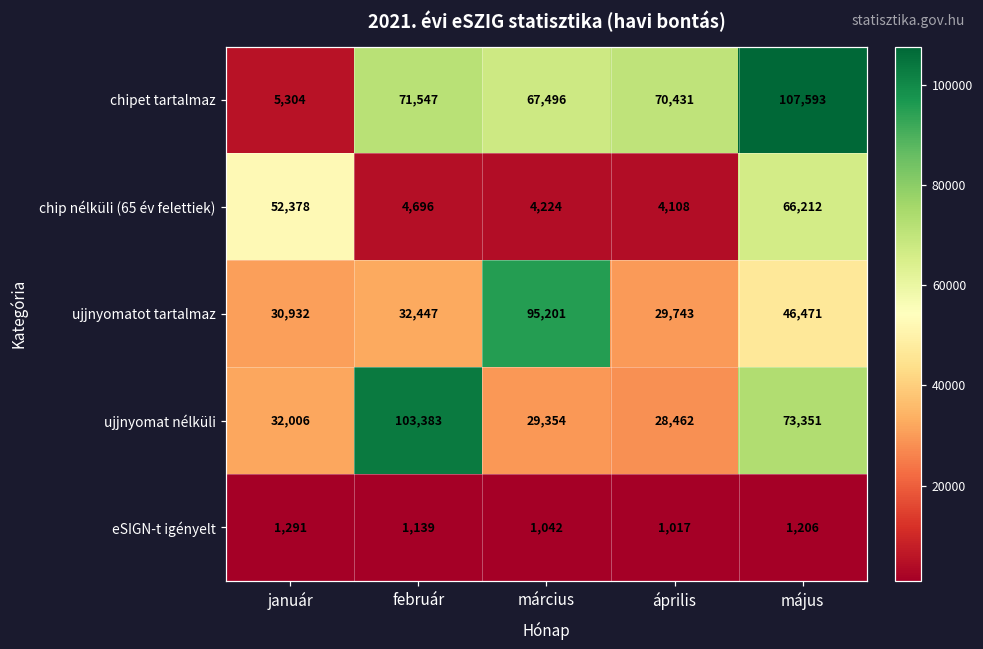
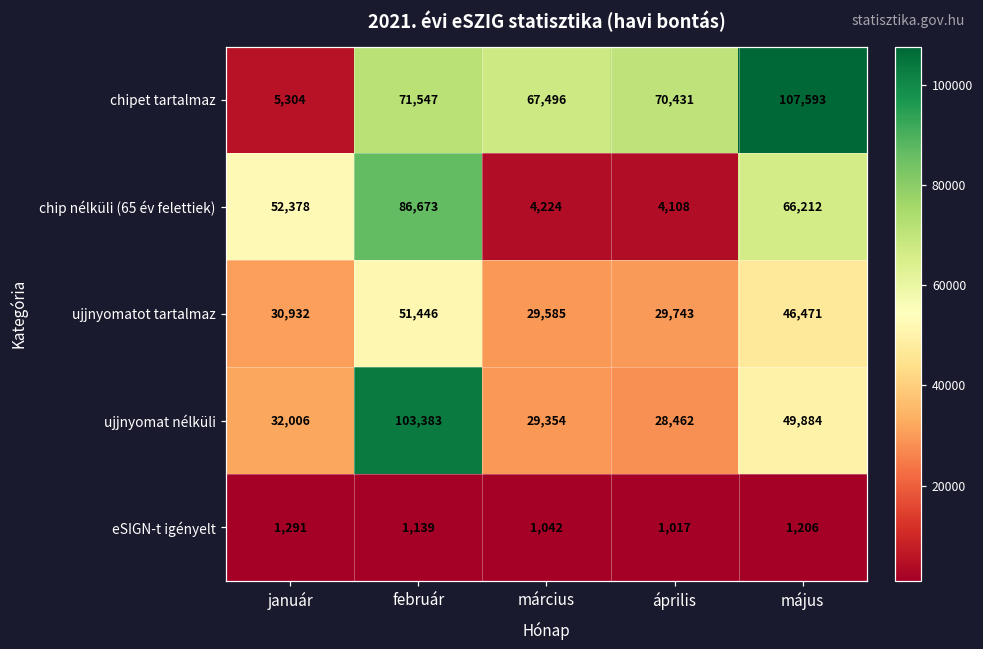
  {
    "chipet tartalmaz": {
      "január": "5,304",
      "február": "71,547",
      "március": "67,496",
      "április": "70,431",
      "május": "107,593"
    },
    "chip nélküli (65 év felettiek)": {
      "január": "52,378",
-     "február": "4,696",
+     "február": "86,673",
      "március": "4,224",
      "április": "4,108",
      "május": "66,212"
    },
    "ujjnyomatot tartalmaz": {
      "január": "30,932",
-     "február": "32,447",
-     "március": "95,201",
+     "február": "51,446",
+     "március": "29,585",
      "április": "29,743",
      "május": "46,471"
    },
    "ujjnyomat nélküli": {
      "január": "32,006",
      "február": "103,383",
      "március": "29,354",
      "április": "28,462",
-     "május": "73,351"
+     "május": "49,884"
    },
    "eSIGN-t igényelt": {
      "január": "1,291",
      "február": "1,139",
      "március": "1,042",
      "április": "1,017",
      "május": "1,206"
    }
  }
